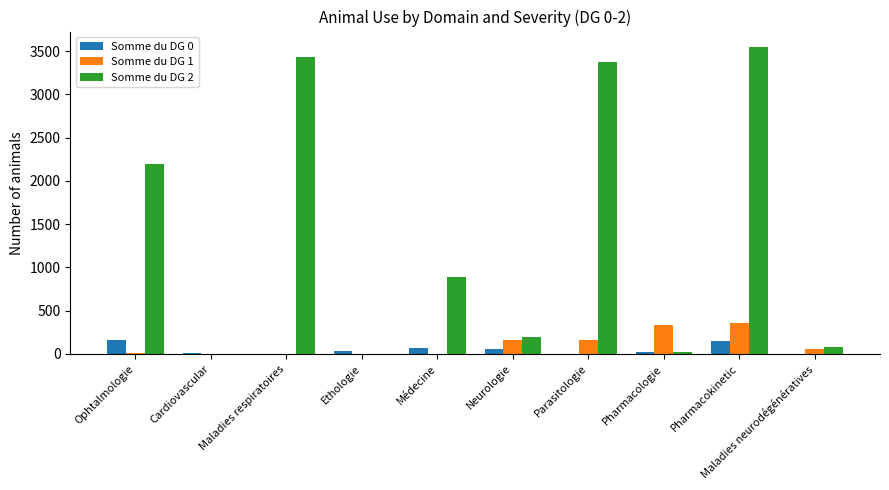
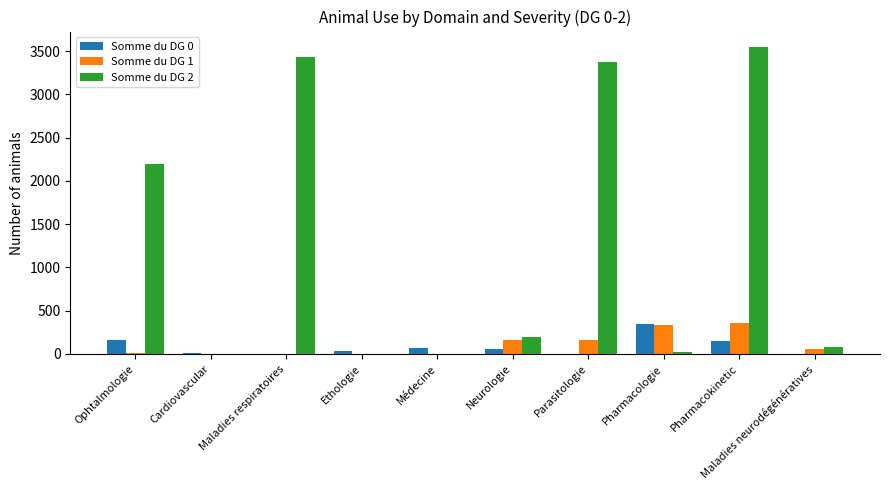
  {
    "Somme du DG 0": {
      "Ophtalmologie": 200,
      "Maladies respiratoires": 0,
      "Ethologie": 0,
      "Médecine": 100,
      "Neurologie": 100,
      "Parasitologie": 0,
-     "Pharmacologie": 0,
+     "Pharmacologie": 300,
      "Pharmacokinetic": 100
    },
    "Somme du DG 1": {
      "Cardiovascular": 0,
      "Maladies respiratoires": 0,
      "Ethologie": 0,
      "Médecine": 0,
      "Neurologie": 200,
      "Parasitologie": 200,
      "Pharmacologie": 300,
      "Pharmacokinetic": 400,
      "Maladies neurodégénératives": 100
    },
    "Somme du DG 2": {
      "Ophtalmologie": 2200,
      "Cardiovascular": 0,
      "Maladies respiratoires": 3400,
      "Ethologie": 0,
-     "Médecine": 900,
+     "Médecine": 0,
      "Neurologie": 200,
      "Parasitologie": 3400,
      "Pharmacokinetic": 3600,
      "Maladies neurodégénératives": 100
    }
  }
